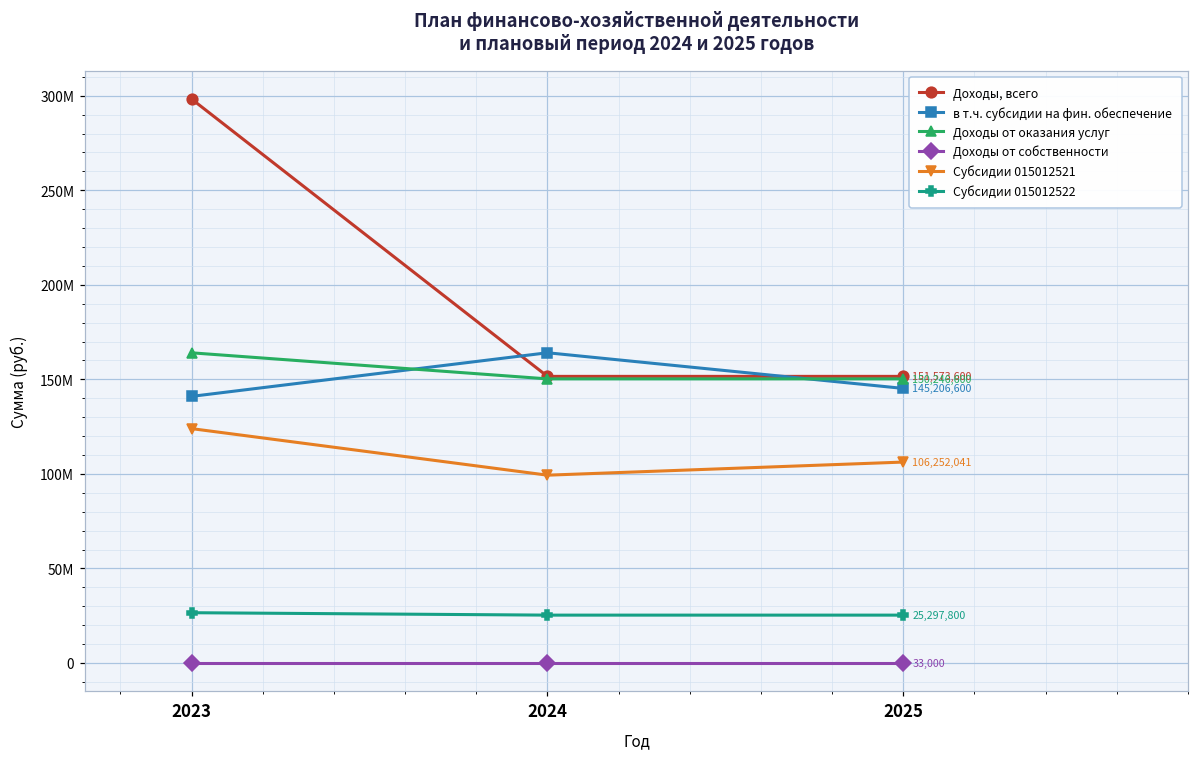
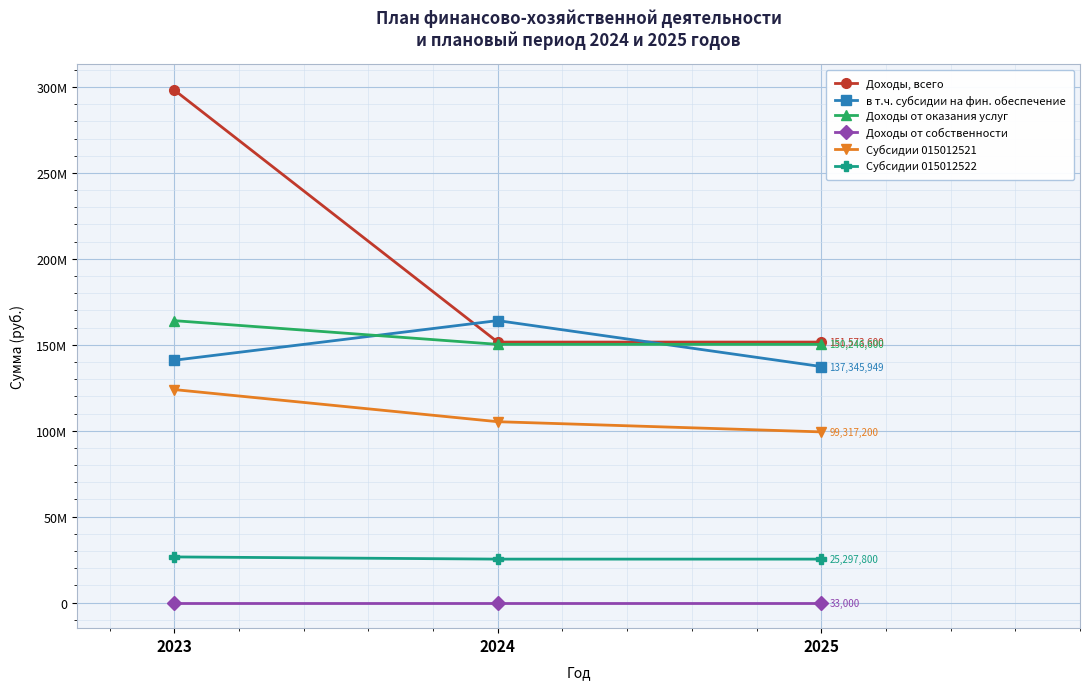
  {
    "Доходы, всего": {
      "2023": "298000000"
    },
    "в т.ч. субсидии на фин. обеспечение": {
-     "2025": "145,206,600"
+     "2025": "137,345,949"
    },
    "Доходы от собственности": {
      "2025": "33,000"
    },
    "Субсидии 015012521": {
-     "2024": "99000000",
-     "2025": "106,252,041"
+     "2024": "105000000",
+     "2025": "99,317,200"
    }
  }
